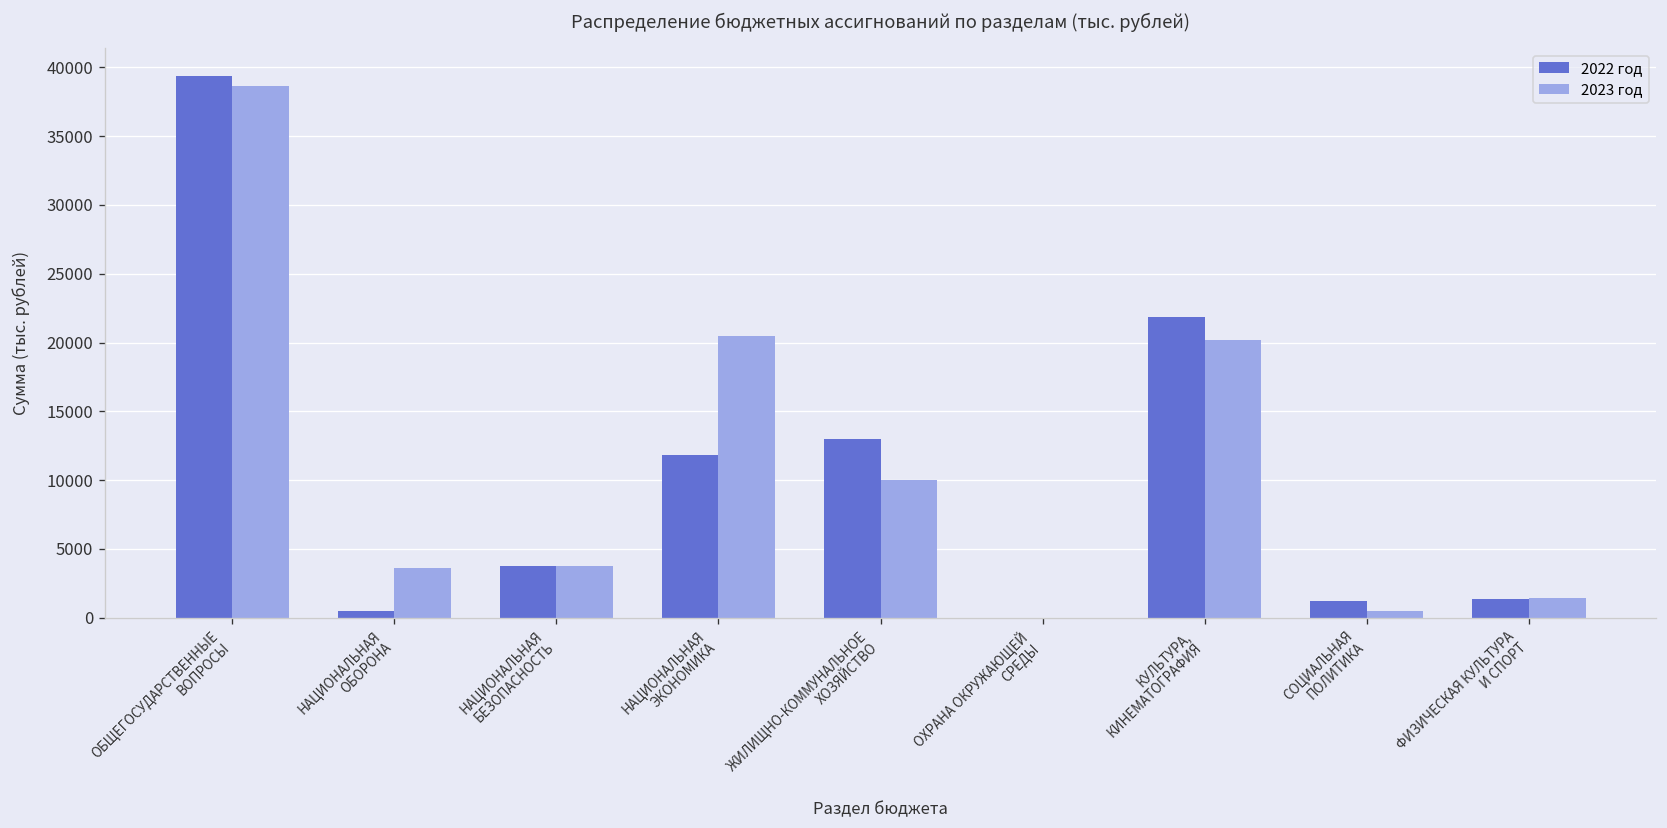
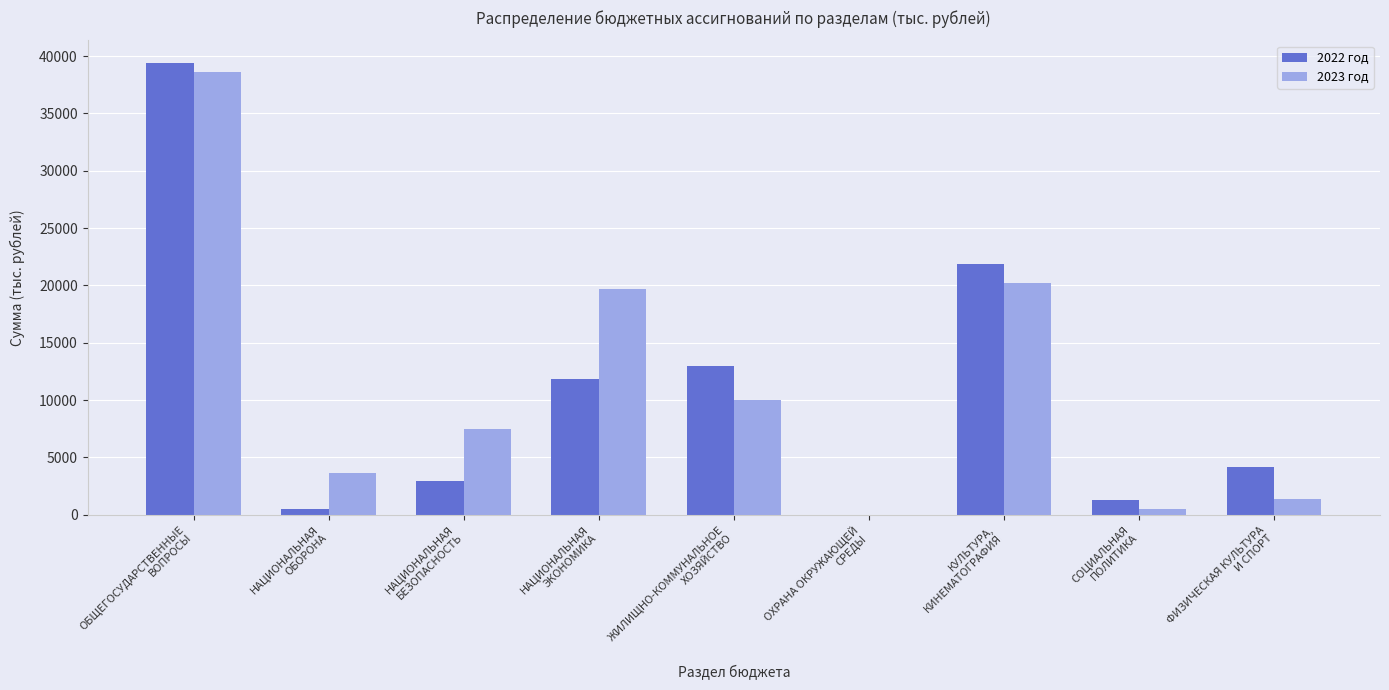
  {
    "2022 год": {
      "ОБЩЕГОСУДАРСТВЕННЫЕ ВОПРОСЫ": 39400,
      "НАЦИОНАЛЬНАЯ ОБОРОНА": 500,
-     "НАЦИОНАЛЬНАЯ БЕЗОПАСНОСТЬ": 3800,
+     "НАЦИОНАЛЬНАЯ БЕЗОПАСНОСТЬ": 3000,
      "НАЦИОНАЛЬНАЯ ЭКОНОМИКА": 11800,
      "ЖИЛИЩНО-КОММУНАЛЬНОЕ ХОЗЯЙСТВО": 13000,
      "КУЛЬТУРА, КИНЕМАТОГРАФИЯ": 21900,
      "СОЦИАЛЬНАЯ ПОЛИТИКА": 1200,
-     "ФИЗИЧЕСКАЯ КУЛЬТУРА И СПОРТ": 1400
+     "ФИЗИЧЕСКАЯ КУЛЬТУРА И СПОРТ": 4200
    },
    "2023 год": {
      "ОБЩЕГОСУДАРСТВЕННЫЕ ВОПРОСЫ": 38600,
      "НАЦИОНАЛЬНАЯ ОБОРОНА": 3600,
-     "НАЦИОНАЛЬНАЯ БЕЗОПАСНОСТЬ": 3800,
-     "НАЦИОНАЛЬНАЯ ЭКОНОМИКА": 20500,
+     "НАЦИОНАЛЬНАЯ БЕЗОПАСНОСТЬ": 7500,
+     "НАЦИОНАЛЬНАЯ ЭКОНОМИКА": 19700,
      "ЖИЛИЩНО-КОММУНАЛЬНОЕ ХОЗЯЙСТВО": 10000,
      "КУЛЬТУРА, КИНЕМАТОГРАФИЯ": 20200,
      "СОЦИАЛЬНАЯ ПОЛИТИКА": 500,
      "ФИЗИЧЕСКАЯ КУЛЬТУРА И СПОРТ": 1400
    }
  }
